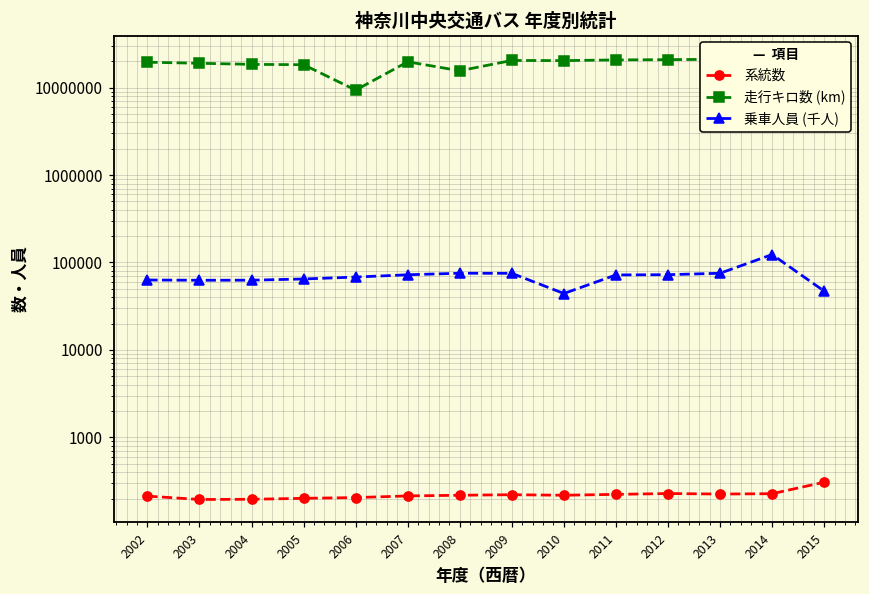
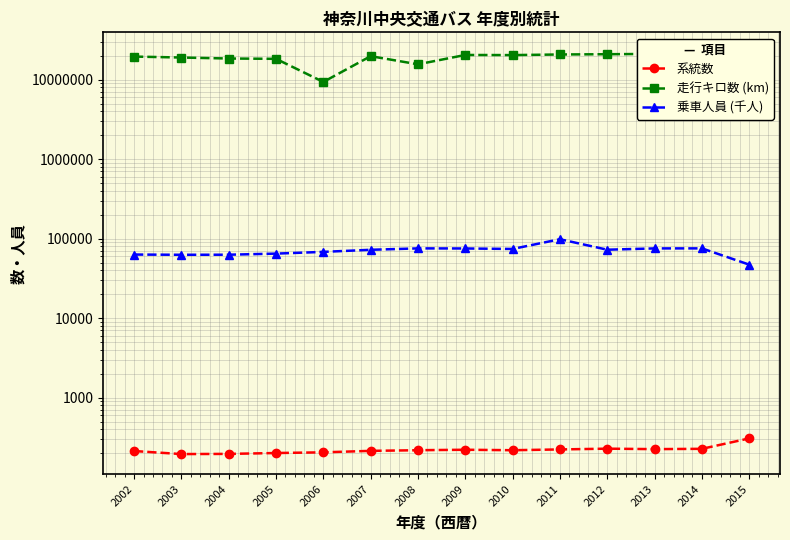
  {
    "系統数": {
      "2002": 210,
      "2003": 200,
      "2004": 200,
      "2005": 200,
      "2006": 210,
      "2007": 210,
      "2008": 220,
      "2009": 220,
      "2010": 220,
      "2011": 220,
      "2012": 230,
      "2013": 230,
      "2014": 230,
      "2015": 310
    },
    "走行キロ数 (km)": {
      "2002": 20000000,
      "2003": 19000000,
      "2004": 18000000,
      "2005": 18000000,
      "2006": 9000000,
      "2007": 20000000,
      "2008": 16000000,
      "2009": 20000000,
      "2010": 20000000,
      "2011": 21000000,
      "2012": 21000000
    },
    "乗車人員 (千人)": {
      "2002": 60000,
      "2003": 60000,
      "2004": 60000,
      "2005": 60000,
      "2006": 70000,
      "2007": 70000,
      "2008": 80000,
      "2009": 80000,
-     "2010": 40000,
-     "2011": 70000,
+     "2010": 70000,
+     "2011": 100000,
      "2012": 70000,
      "2013": 80000,
-     "2014": 120000,
+     "2014": 80000,
      "2015": 50000
    }
  }
